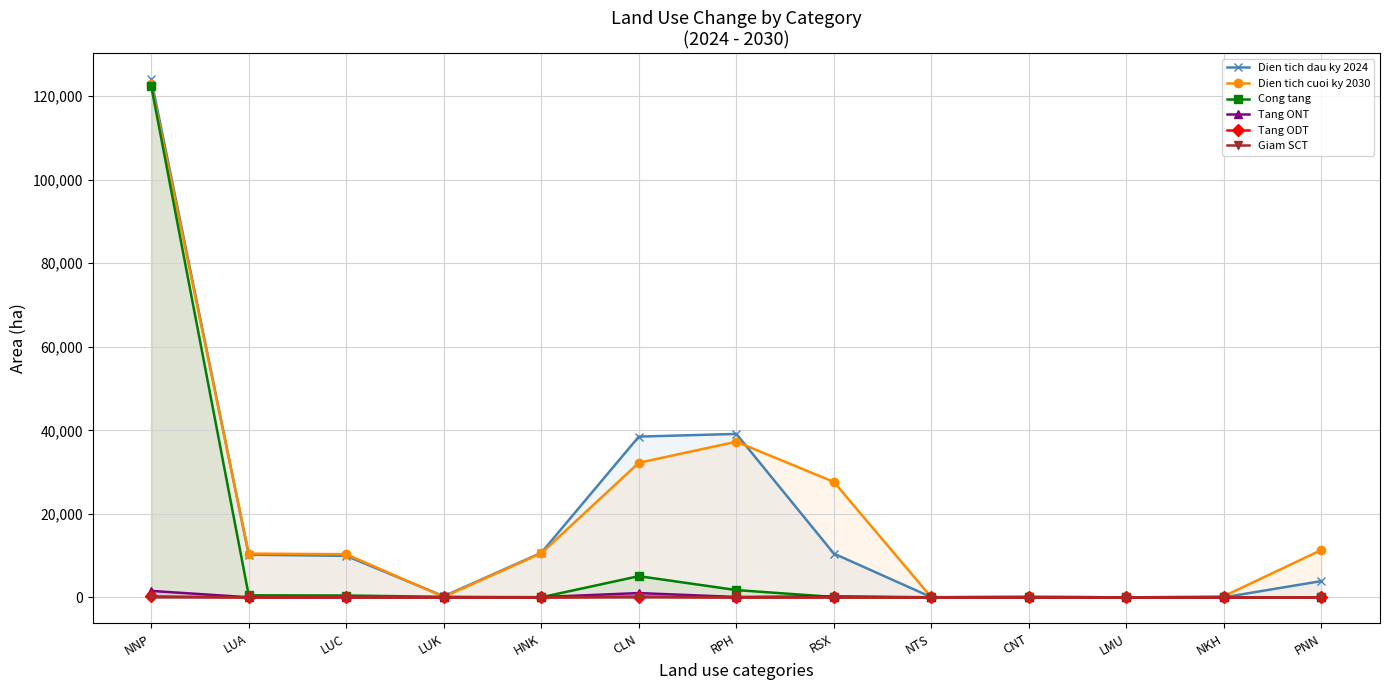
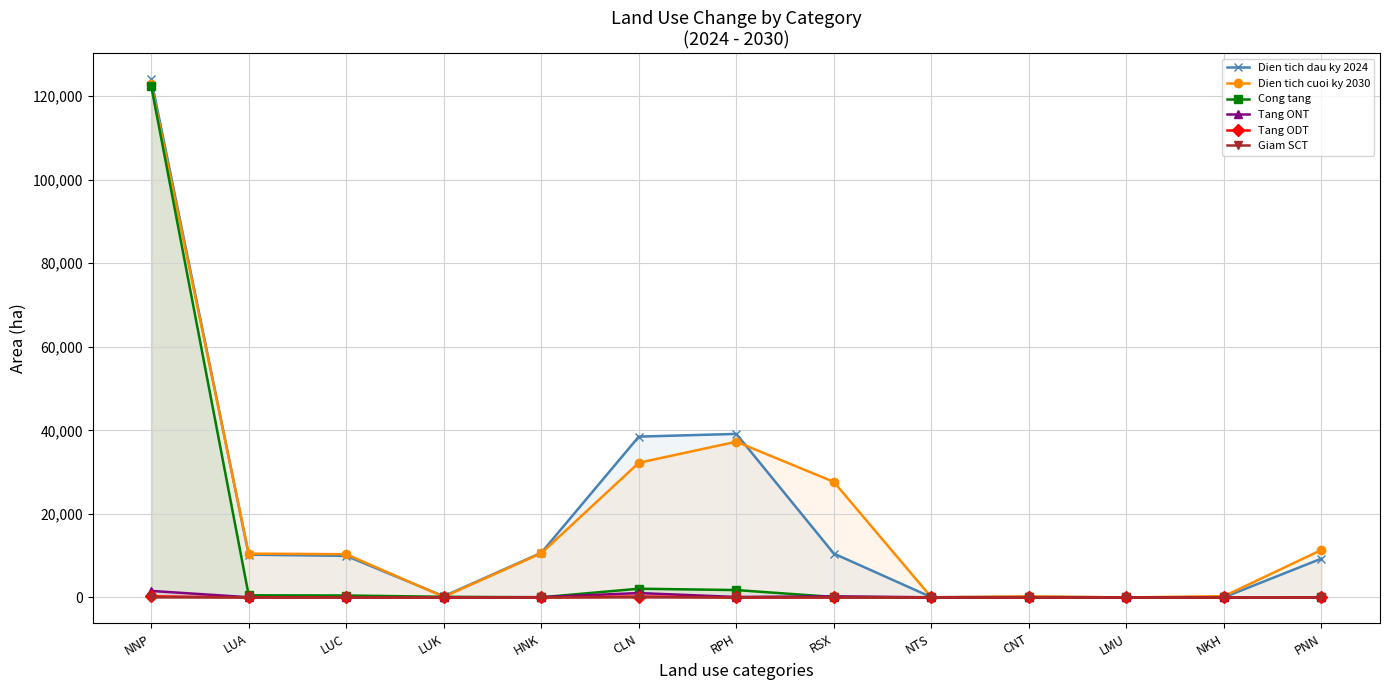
  {
    "Dien tich dau ky 2024": {
      "NNP": "124,000",
      "CLN": "39,000",
      "RPH": "39,000",
      "RSX": "10,000",
-     "PNN": "4,000"
+     "PNN": "9,000"
    },
    "Dien tich cuoi ky 2030": {
      "CLN": "32,000",
      "RPH": "37,000",
      "RSX": "28,000",
      "PNN": "11,000"
    },
    "Cong tang": {
-     "CLN": "5,000",
+     "CLN": "2,000",
      "RPH": "2,000"
    },
    "Tang ONT": {
      "NNP": "2,000",
      "CLN": "1,000"
    }
  }
